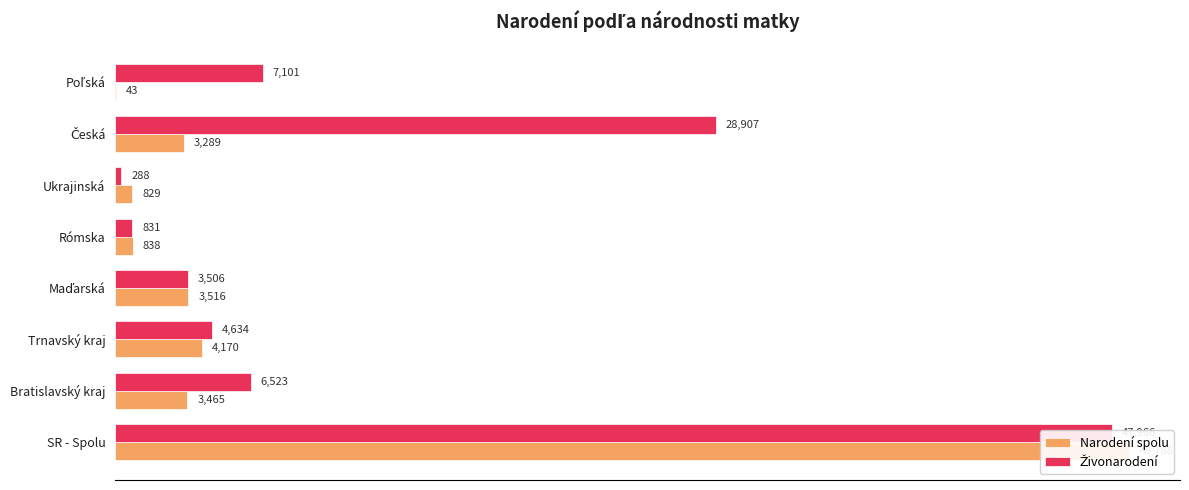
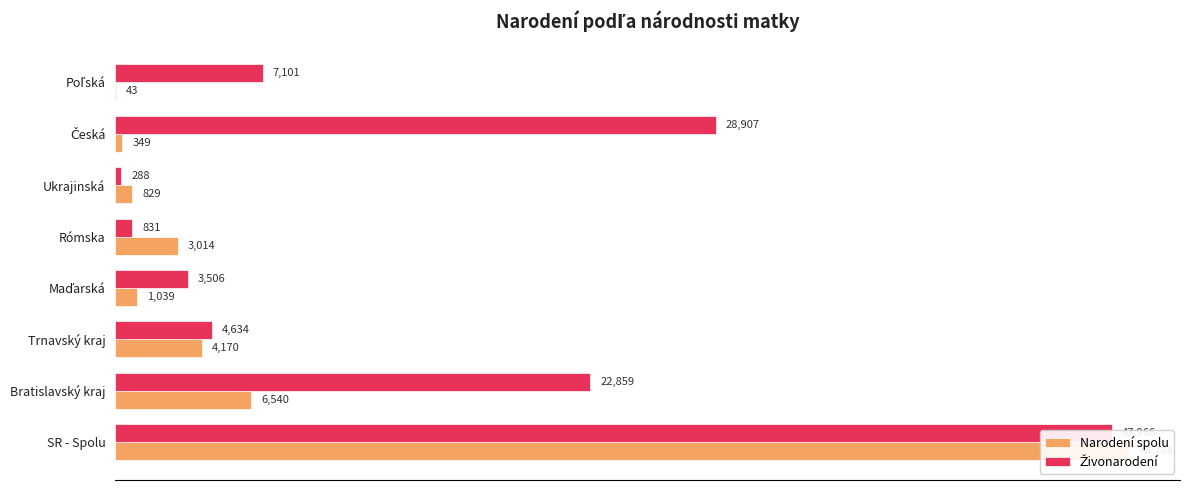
  {
    "Narodení spolu": {
      "Poľská": "43",
-     "Česká": "3,289",
+     "Česká": "349",
      "Ukrajinská": "829",
-     "Rómska": "838",
-     "Maďarská": "3,516",
+     "Rómska": "3,014",
+     "Maďarská": "1,039",
      "Trnavský kraj": "4,170",
-     "Bratislavský kraj": "3,465"
+     "Bratislavský kraj": "6,540"
    },
    "Živonarodení": {
      "Poľská": "7,101",
      "Česká": "28,907",
      "Ukrajinská": "288",
      "Rómska": "831",
      "Maďarská": "3,506",
      "Trnavský kraj": "4,634",
-     "Bratislavský kraj": "6,523"
+     "Bratislavský kraj": "22,859"
    }
  }
